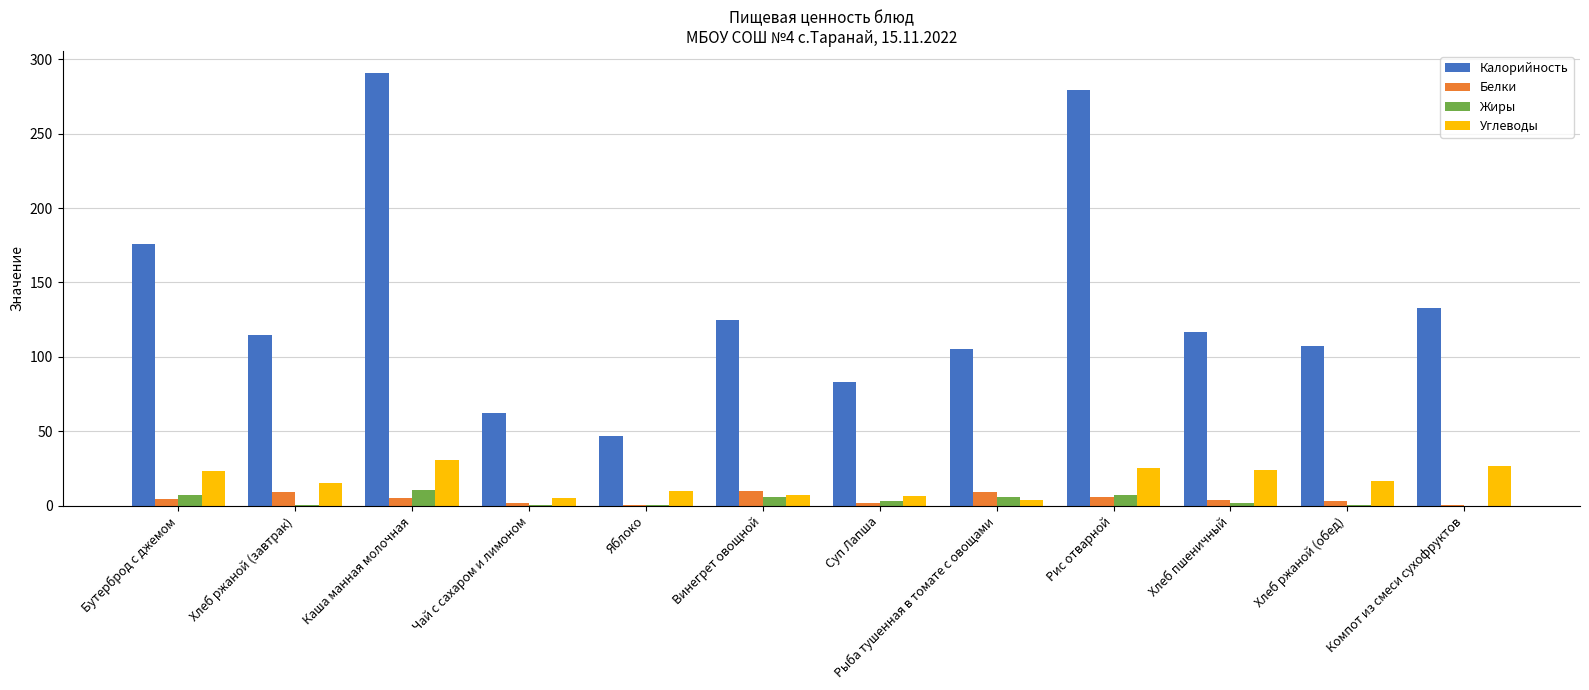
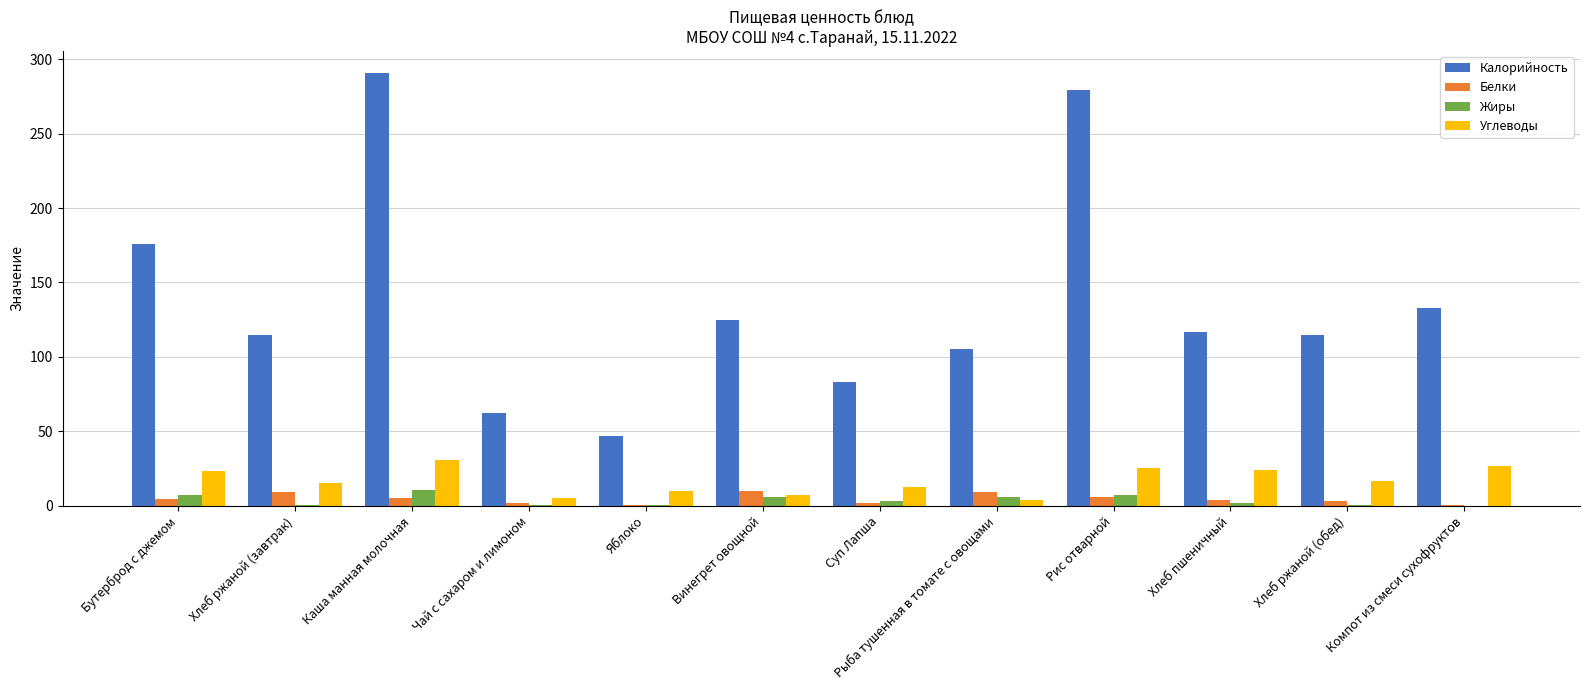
  {
    "Калорийность": {
      "Бутерброд с джемом": 176,
      "Хлеб ржаной (завтрак)": 115,
      "Каша манная молочная": 291,
      "Чай с сахаром и лимоном": 62,
      "Яблоко": 47,
      "Винегрет овощной": 125,
      "Суп Лапша": 83,
      "Рыба тушенная в томате с овощами": 105,
      "Рис отварной": 280,
      "Хлеб пшеничный": 117,
-     "Хлеб ржаной (обед)": 107,
+     "Хлеб ржаной (обед)": 115,
      "Компот из смеси сухофруктов": 133
    },
    "Белки": {
      "Бутерброд с джемом": 4,
      "Хлеб ржаной (завтрак)": 9,
      "Каша манная молочная": 5,
      "Винегрет овощной": 10,
      "Суп Лапша": 2,
      "Рыба тушенная в томате с овощами": 9,
      "Рис отварной": 6,
      "Хлеб пшеничный": 4,
      "Хлеб ржаной (обед)": 3
    },
    "Жиры": {
      "Бутерброд с джемом": 7,
      "Каша манная молочная": 11,
      "Винегрет овощной": 6,
      "Суп Лапша": 3,
      "Рыба тушенная в томате с овощами": 6,
      "Рис отварной": 7,
      "Хлеб пшеничный": 2
    },
    "Углеводы": {
      "Бутерброд с джемом": 24,
      "Хлеб ржаной (завтрак)": 15,
      "Каша манная молочная": 31,
      "Чай с сахаром и лимоном": 5,
      "Яблоко": 10,
      "Винегрет овощной": 7,
-     "Суп Лапша": 7,
+     "Суп Лапша": 13,
      "Рыба тушенная в томате с овощами": 4,
      "Рис отварной": 26,
      "Хлеб пшеничный": 24,
      "Хлеб ржаной (обед)": 17,
      "Компот из смеси сухофруктов": 27
    }
  }
